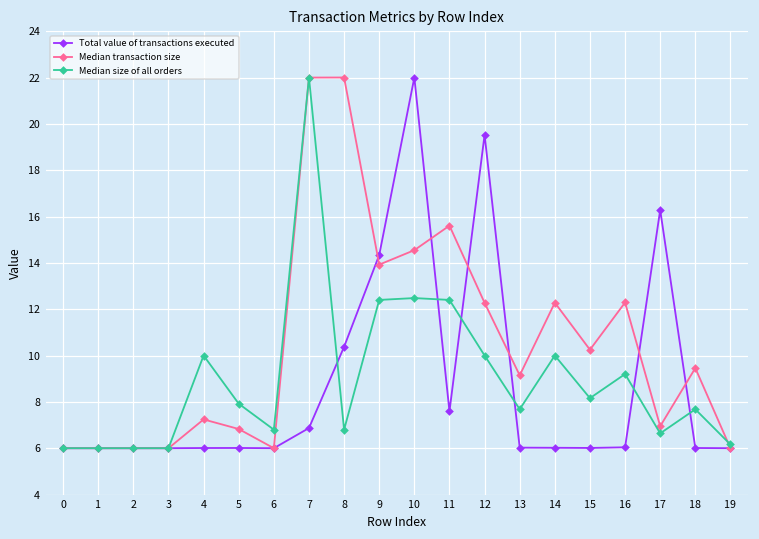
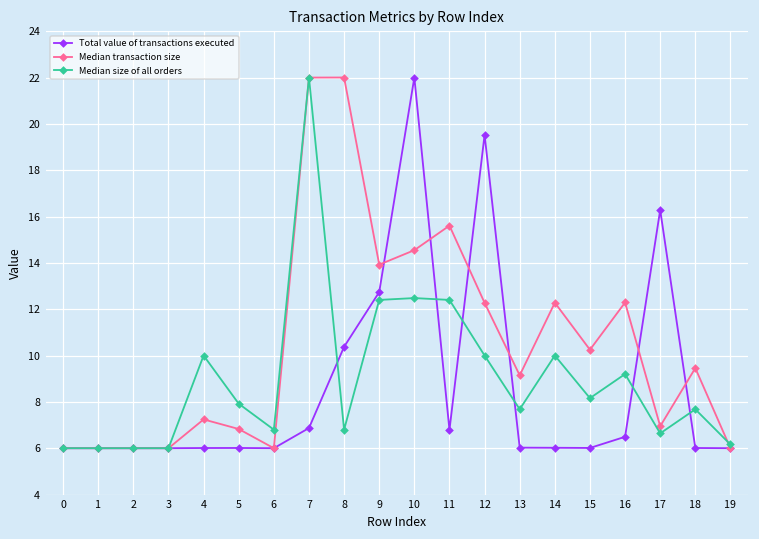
  {
    "Total value of transactions executed": {
      "4": 6.0,
      "5": 6.0,
      "7": 6.9,
      "8": 10.4,
-     "9": 14.3,
+     "9": 12.7,
      "10": 22.0,
-     "11": 7.6,
+     "11": 6.8,
      "12": 19.5,
      "13": 6.0,
      "14": 6.0,
      "15": 6.0,
-     "16": 6.0,
+     "16": 6.5,
      "17": 16.3,
      "18": 6.0
    },
    "Median transaction size": {
      "4": 7.2,
      "5": 6.8,
      "8": 22.0,
      "9": 13.9,
      "10": 14.5,
      "11": 15.6,
      "12": 12.3,
      "13": 9.1,
      "14": 12.3,
      "15": 10.2,
      "16": 12.3,
      "17": 6.9,
      "18": 9.5
    },
    "Median size of all orders": {
      "4": 10.0,
      "5": 7.9,
      "6": 6.8,
      "8": 6.8,
      "9": 12.4,
      "10": 12.5,
      "11": 12.4,
      "12": 10.0,
      "13": 7.7,
      "14": 10.0,
      "15": 8.2,
      "16": 9.2,
      "17": 6.6,
      "18": 7.7,
      "19": 6.2
    }
  }
